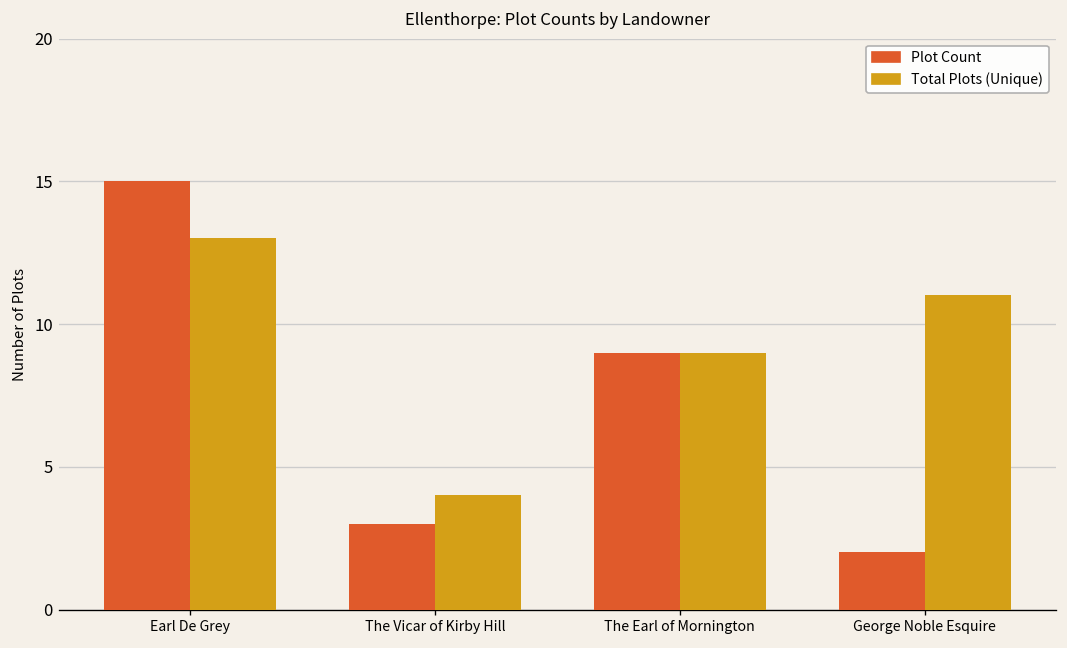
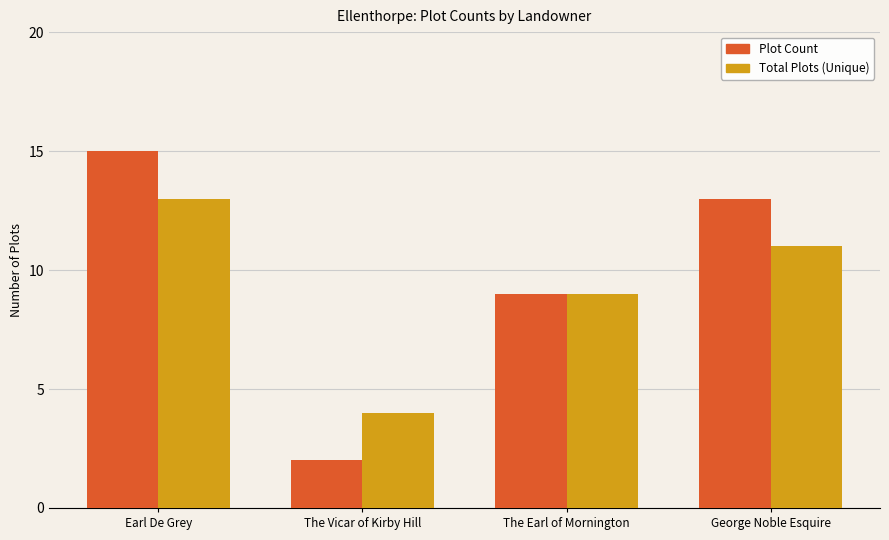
  {
    "Plot Count": {
      "Earl De Grey": 15,
-     "The Vicar of Kirby Hill": 3,
+     "The Vicar of Kirby Hill": 2,
      "The Earl of Mornington": 9,
-     "George Noble Esquire": 2
+     "George Noble Esquire": 13
    },
    "Total Plots (Unique)": {
      "Earl De Grey": 13,
      "The Vicar of Kirby Hill": 4,
      "The Earl of Mornington": 9,
      "George Noble Esquire": 11
    }
  }
